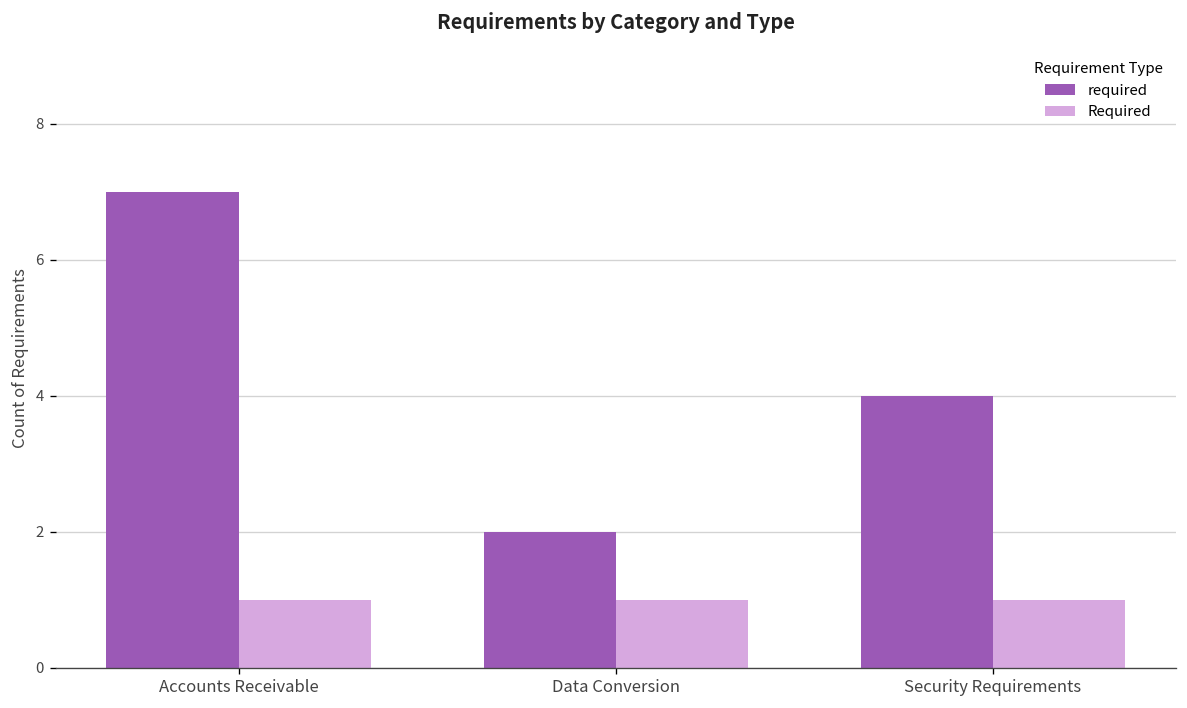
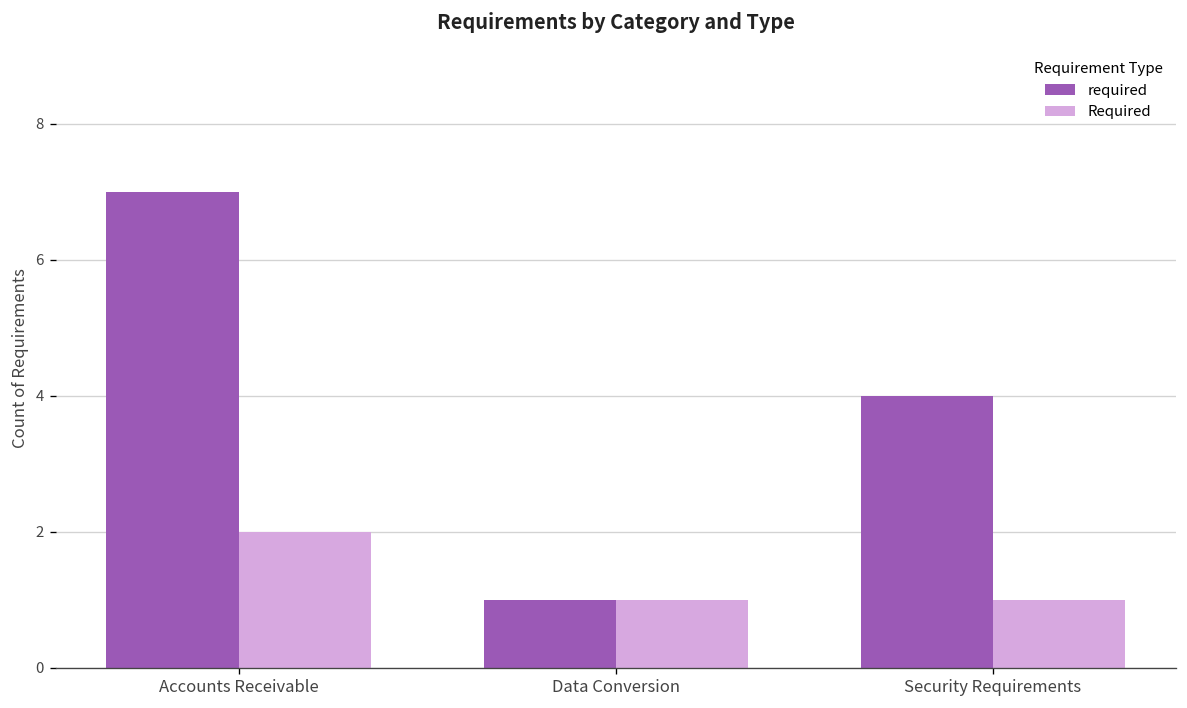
  {
    "required": {
      "Accounts Receivable": 7,
-     "Data Conversion": 2,
+     "Data Conversion": 1,
      "Security Requirements": 4
    },
    "Required": {
-     "Accounts Receivable": 1,
+     "Accounts Receivable": 2,
      "Data Conversion": 1,
      "Security Requirements": 1
    }
  }
